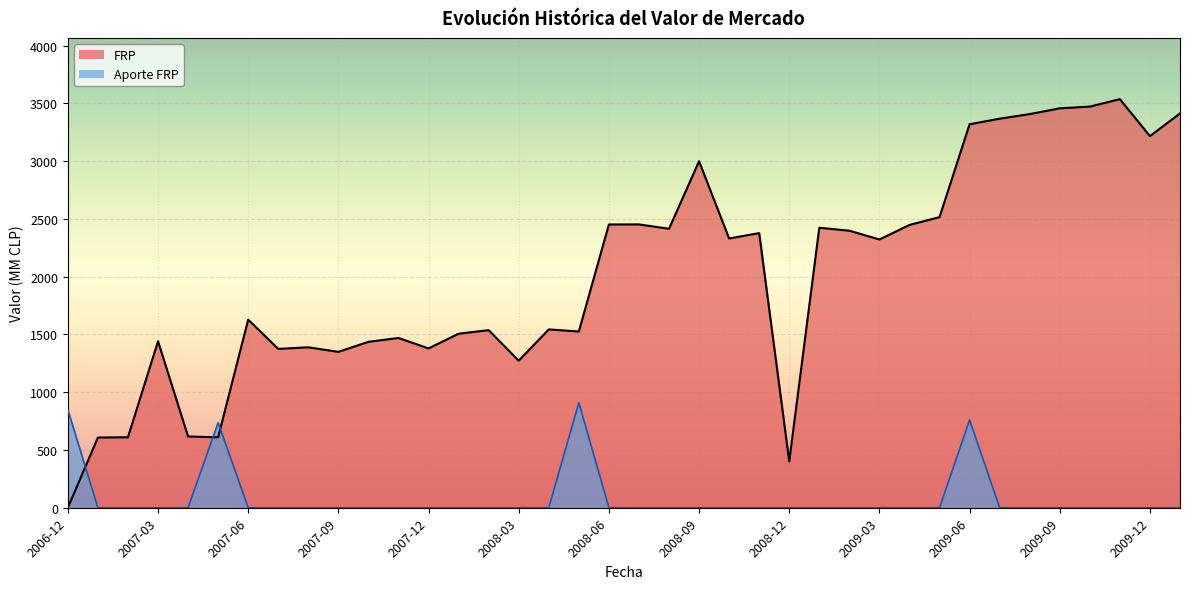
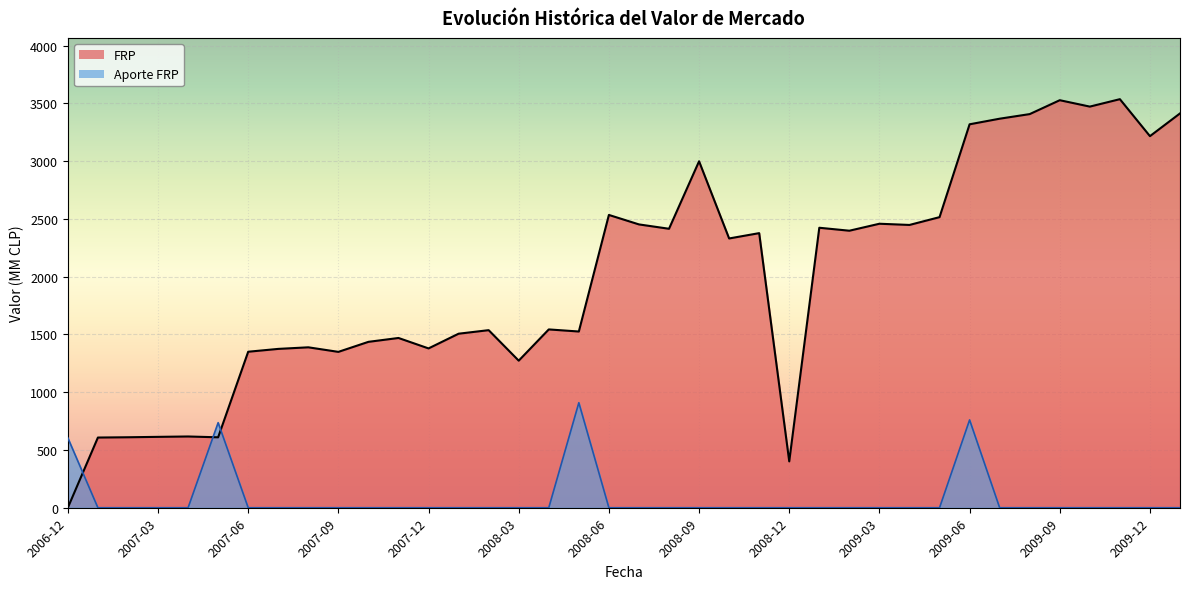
  {
    "FRP": {
      "2006-12": 0,
-     "2007-03": 1440,
-     "2007-06": 1630,
+     "2007-03": 610,
+     "2007-06": 1350,
      "2007-09": 1350,
      "2007-12": 1380,
      "2008-03": 1270,
-     "2008-06": 2450,
+     "2008-06": 2530,
      "2008-09": 3000,
      "2008-12": 400,
-     "2009-03": 2320,
+     "2009-03": 2460,
      "2009-06": 3320,
-     "2009-09": 3460,
+     "2009-09": 3530,
      "2009-12": 3220
    },
    "Aporte FRP": {
-     "2006-12": 850,
+     "2006-12": 600,
      "2007-03": 0,
      "2007-06": 0,
      "2007-09": 0,
      "2007-12": 0,
      "2008-03": 0,
      "2008-06": 0,
      "2008-09": 0,
      "2008-12": 0,
      "2009-03": 0,
      "2009-06": 760,
      "2009-09": 0,
      "2009-12": 0
    }
  }
